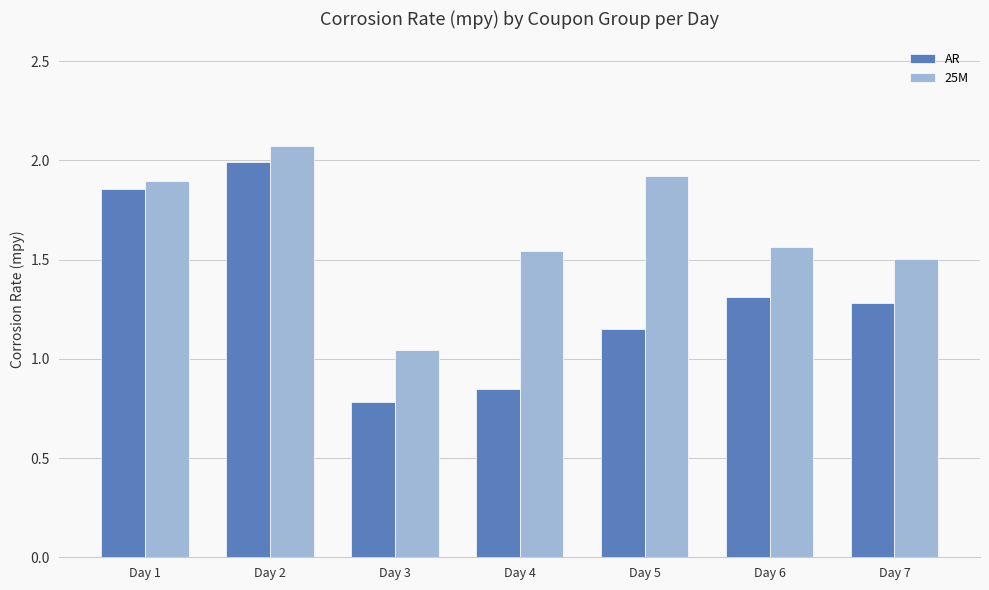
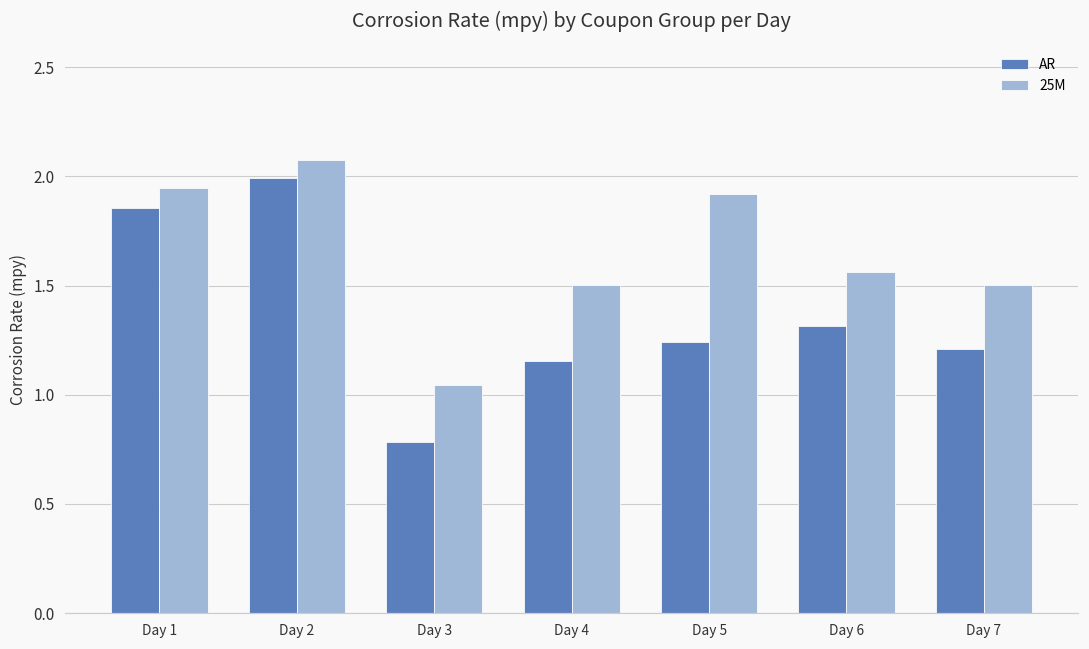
  {
    "AR": {
      "Day 1": 1.86,
      "Day 2": 1.99,
      "Day 3": 0.78,
-     "Day 4": 0.85,
-     "Day 5": 1.15,
+     "Day 4": 1.15,
+     "Day 5": 1.24,
      "Day 6": 1.31,
-     "Day 7": 1.28
+     "Day 7": 1.21
    },
    "25M": {
-     "Day 1": 1.90,
+     "Day 1": 1.95,
      "Day 2": 2.07,
      "Day 3": 1.05,
-     "Day 4": 1.55,
+     "Day 4": 1.50,
      "Day 5": 1.92,
      "Day 6": 1.56,
      "Day 7": 1.50
    }
  }
